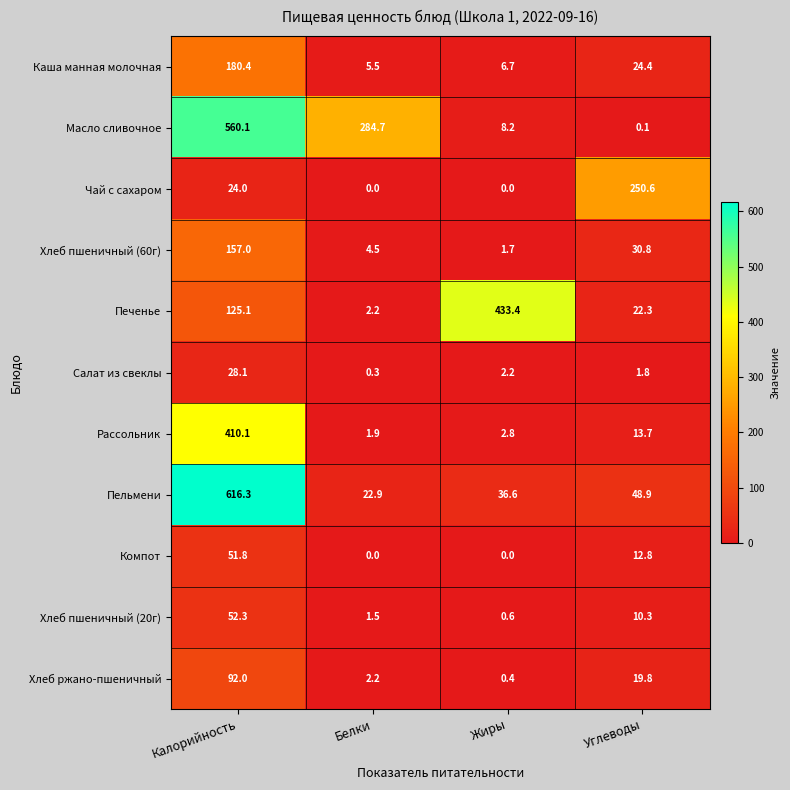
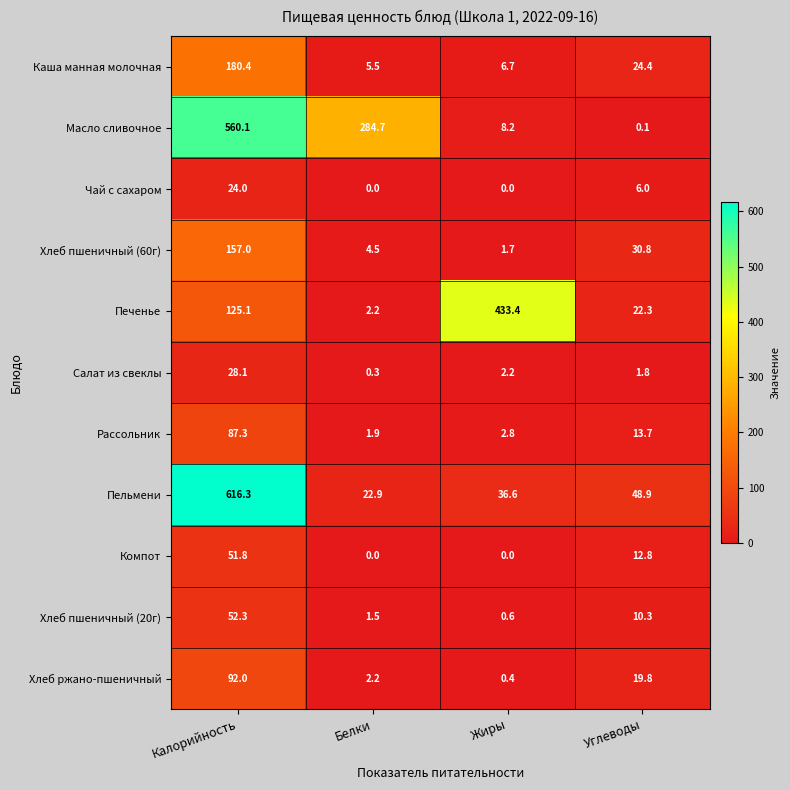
  {
    "Каша манная молочная": {
      "Калорийность": 180.4,
      "Белки": 5.5,
      "Жиры": 6.7,
      "Углеводы": 24.4
    },
    "Масло сливочное": {
      "Калорийность": 560.1,
      "Белки": 284.7,
      "Жиры": 8.2,
      "Углеводы": 0.1
    },
    "Чай с сахаром": {
      "Калорийность": 24.0,
      "Белки": 0.0,
      "Жиры": 0.0,
-     "Углеводы": 250.6
+     "Углеводы": 6.0
    },
    "Хлеб пшеничный (60г)": {
      "Калорийность": 157.0,
      "Белки": 4.5,
      "Жиры": 1.7,
      "Углеводы": 30.8
    },
    "Печенье": {
      "Калорийность": 125.1,
      "Белки": 2.2,
      "Жиры": 433.4,
      "Углеводы": 22.3
    },
    "Салат из свеклы": {
      "Калорийность": 28.1,
      "Белки": 0.3,
      "Жиры": 2.2,
      "Углеводы": 1.8
    },
    "Рассольник": {
-     "Калорийность": 410.1,
+     "Калорийность": 87.3,
      "Белки": 1.9,
      "Жиры": 2.8,
      "Углеводы": 13.7
    },
    "Пельмени": {
      "Калорийность": 616.3,
      "Белки": 22.9,
      "Жиры": 36.6,
      "Углеводы": 48.9
    },
    "Компот": {
      "Калорийность": 51.8,
      "Белки": 0.0,
      "Жиры": 0.0,
      "Углеводы": 12.8
    },
    "Хлеб пшеничный (20г)": {
      "Калорийность": 52.3,
      "Белки": 1.5,
      "Жиры": 0.6,
      "Углеводы": 10.3
    },
    "Хлеб ржано-пшеничный": {
      "Калорийность": 92.0,
      "Белки": 2.2,
      "Жиры": 0.4,
      "Углеводы": 19.8
    }
  }
